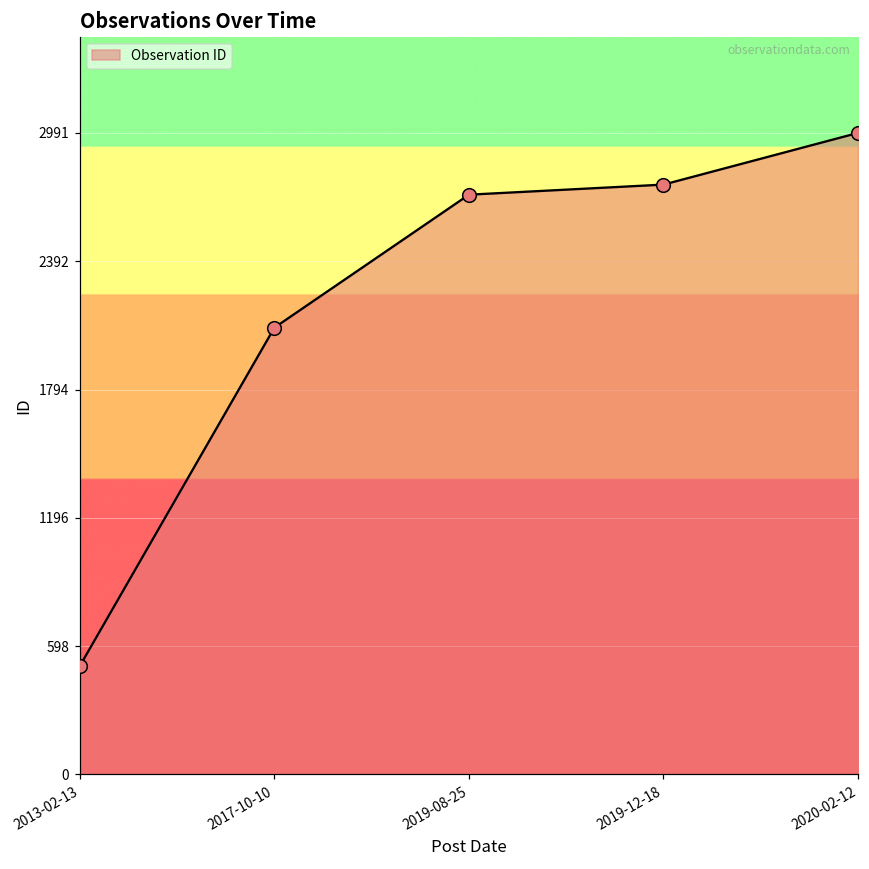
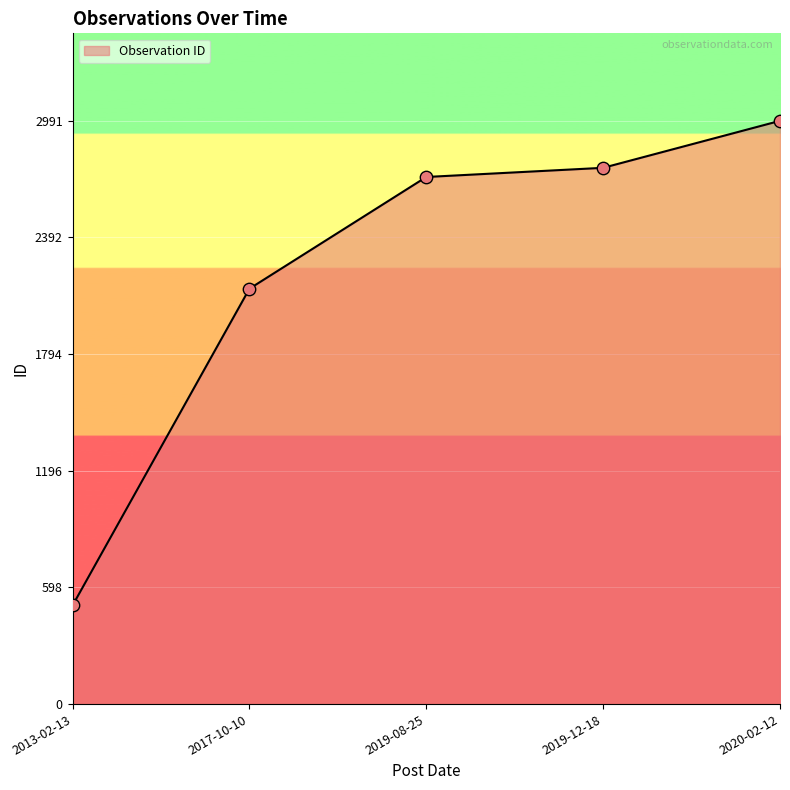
  {
    "2013-02-13": 510,
-   "2017-10-10": 2080,
+   "2017-10-10": 2130,
    "2019-08-25": 2700,
    "2019-12-18": 2750,
    "2020-02-12": 2990
  }
